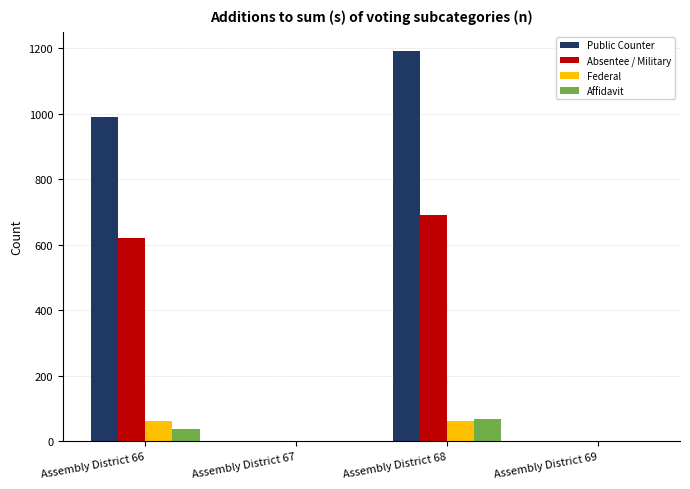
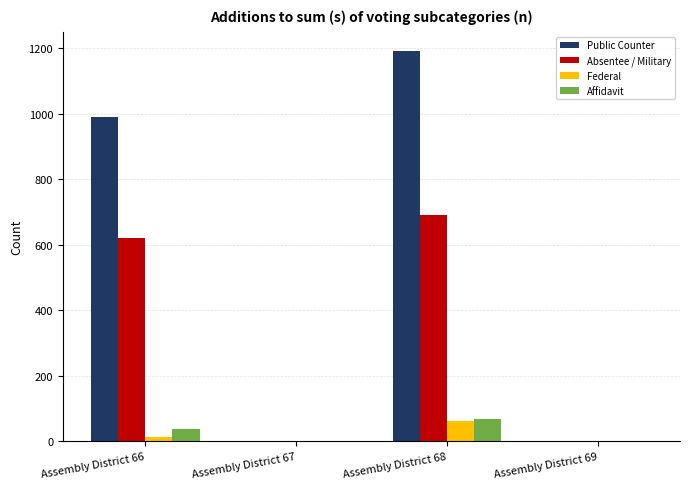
  {
    "Public Counter": {
      "Assembly District 66": 990,
      "Assembly District 67": 0,
      "Assembly District 68": 1190,
      "Assembly District 69": 0
    },
    "Absentee / Military": {
      "Assembly District 66": 620,
      "Assembly District 67": 0,
      "Assembly District 68": 690,
      "Assembly District 69": 0
    },
    "Federal": {
-     "Assembly District 66": 60,
+     "Assembly District 66": 10,
      "Assembly District 67": 0,
      "Assembly District 68": 60,
      "Assembly District 69": 0
    },
    "Affidavit": {
      "Assembly District 66": 40,
      "Assembly District 67": 0,
      "Assembly District 68": 70,
      "Assembly District 69": 0
    }
  }
